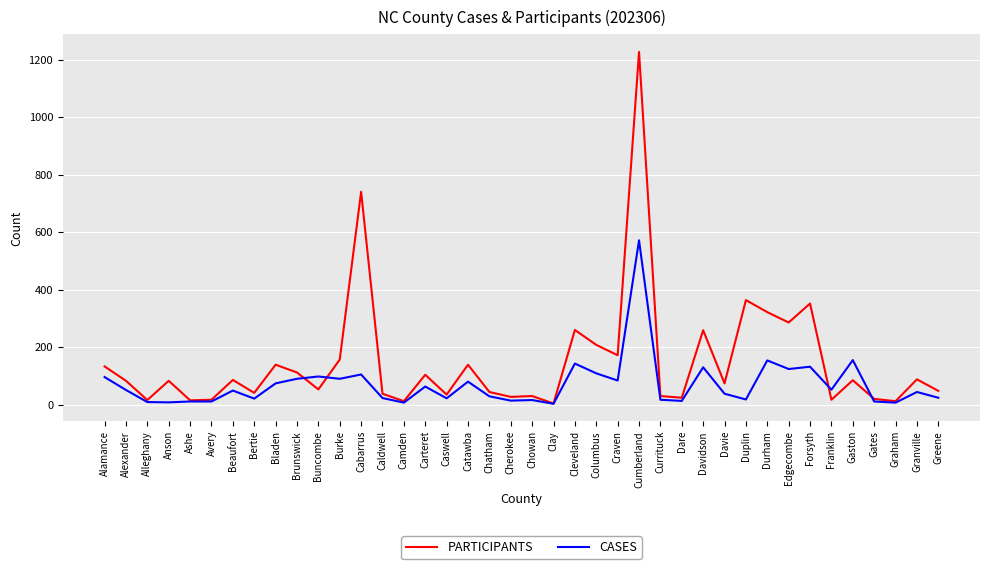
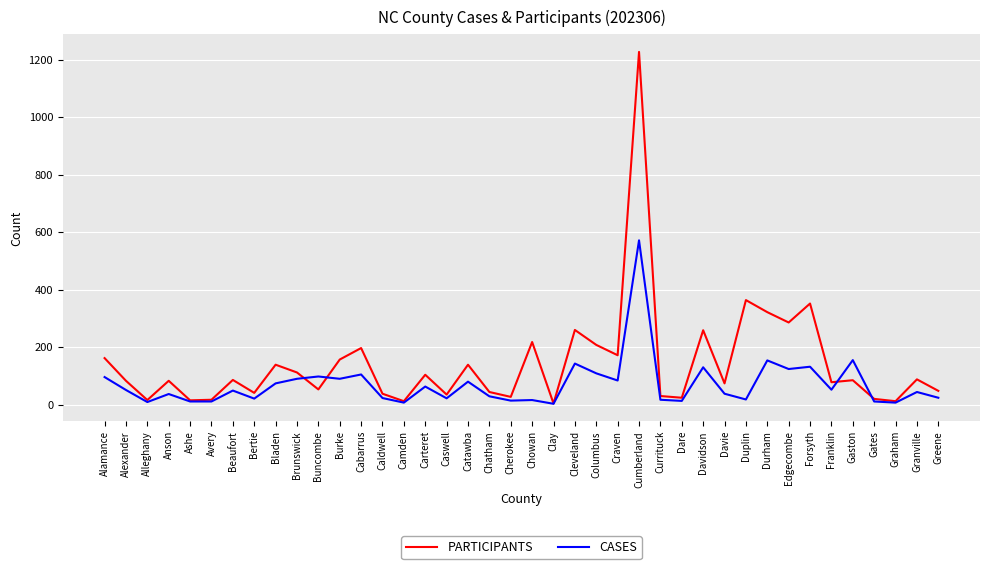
  {
    "PARTICIPANTS": {
-     "Alamance": 130,
+     "Alamance": 160,
      "Alexander": 80,
      "Anson": 80,
      "Beaufort": 90,
      "Bertie": 40,
      "Bladen": 140,
      "Brunswick": 110,
      "Buncombe": 50,
      "Burke": 160,
-     "Cabarrus": 740,
+     "Cabarrus": 200,
      "Caldwell": 40,
      "Carteret": 100,
      "Caswell": 40,
      "Catawba": 140,
      "Chatham": 40,
      "Cherokee": 30,
-     "Chowan": 30,
+     "Chowan": 220,
      "Cleveland": 260,
      "Columbus": 210,
      "Craven": 170,
      "Cumberland": 1230,
      "Currituck": 30,
      "Dare": 20,
      "Davidson": 260,
      "Davie": 70,
      "Duplin": 360,
      "Durham": 320,
      "Edgecombe": 290,
      "Forsyth": 350,
-     "Franklin": 20,
+     "Franklin": 80,
      "Gaston": 90,
      "Gates": 20,
      "Granville": 90,
      "Greene": 50
    },
    "CASES": {
      "Alamance": 100,
      "Alexander": 50,
-     "Anson": 10,
+     "Anson": 40,
      "Beaufort": 50,
      "Bertie": 20,
      "Bladen": 70,
      "Brunswick": 90,
      "Buncombe": 100,
      "Burke": 90,
      "Cabarrus": 110,
      "Caldwell": 20,
      "Carteret": 60,
      "Caswell": 20,
      "Catawba": 80,
      "Chatham": 30,
      "Cherokee": 10,
      "Chowan": 20,
      "Cleveland": 140,
      "Columbus": 110,
      "Craven": 80,
      "Cumberland": 570,
      "Currituck": 20,
      "Dare": 10,
      "Davidson": 130,
      "Davie": 40,
      "Duplin": 20,
      "Durham": 150,
      "Edgecombe": 120,
      "Forsyth": 130,
      "Franklin": 50,
      "Gaston": 160,
      "Gates": 10,
      "Granville": 40,
      "Greene": 20
    }
  }
